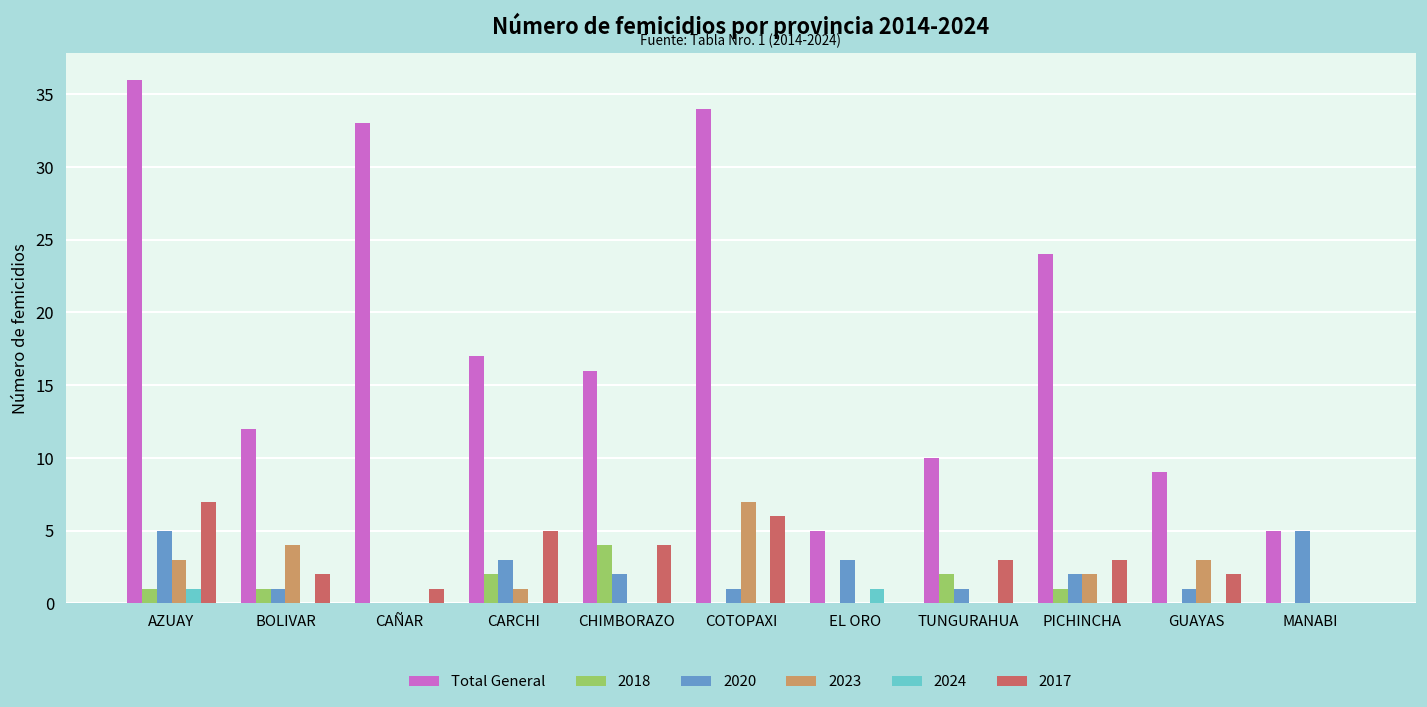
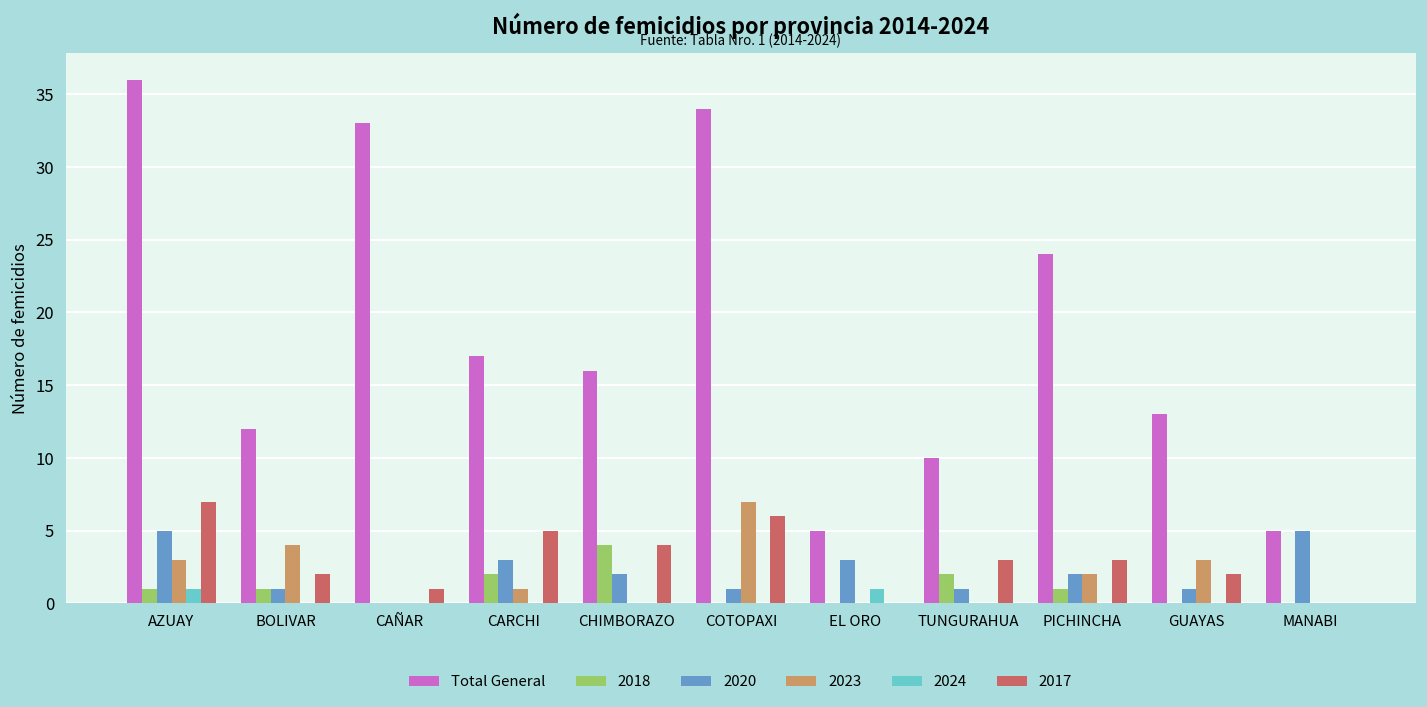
  {
    "Total General": {
      "AZUAY": 36,
      "BOLIVAR": 12,
      "CAÑAR": 33,
      "CARCHI": 17,
      "CHIMBORAZO": 16,
      "COTOPAXI": 34,
      "EL ORO": 5,
      "TUNGURAHUA": 10,
      "PICHINCHA": 24,
-     "GUAYAS": 9,
+     "GUAYAS": 13,
      "MANABI": 5
    },
    "2018": {
      "AZUAY": 1,
      "BOLIVAR": 1,
      "CAÑAR": 0,
      "CARCHI": 2,
      "CHIMBORAZO": 4,
      "COTOPAXI": 0,
      "EL ORO": 0,
      "TUNGURAHUA": 2,
      "PICHINCHA": 1,
      "GUAYAS": 0,
      "MANABI": 0
    }
  }
